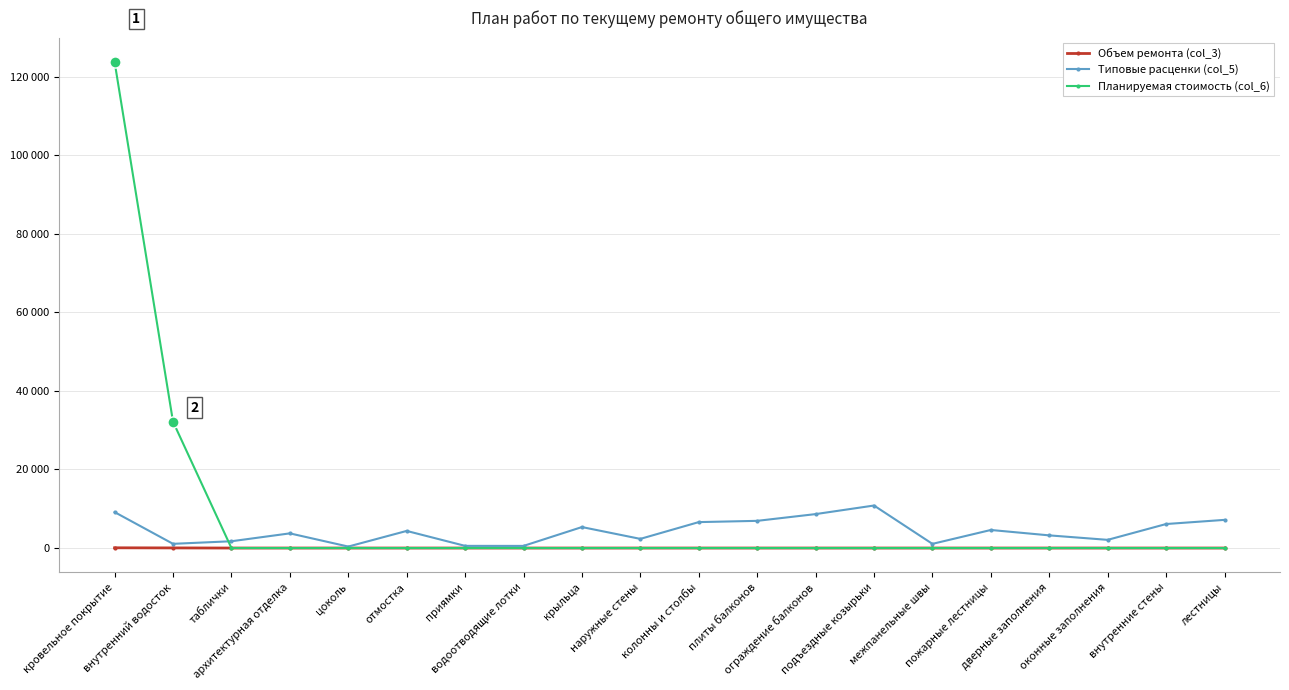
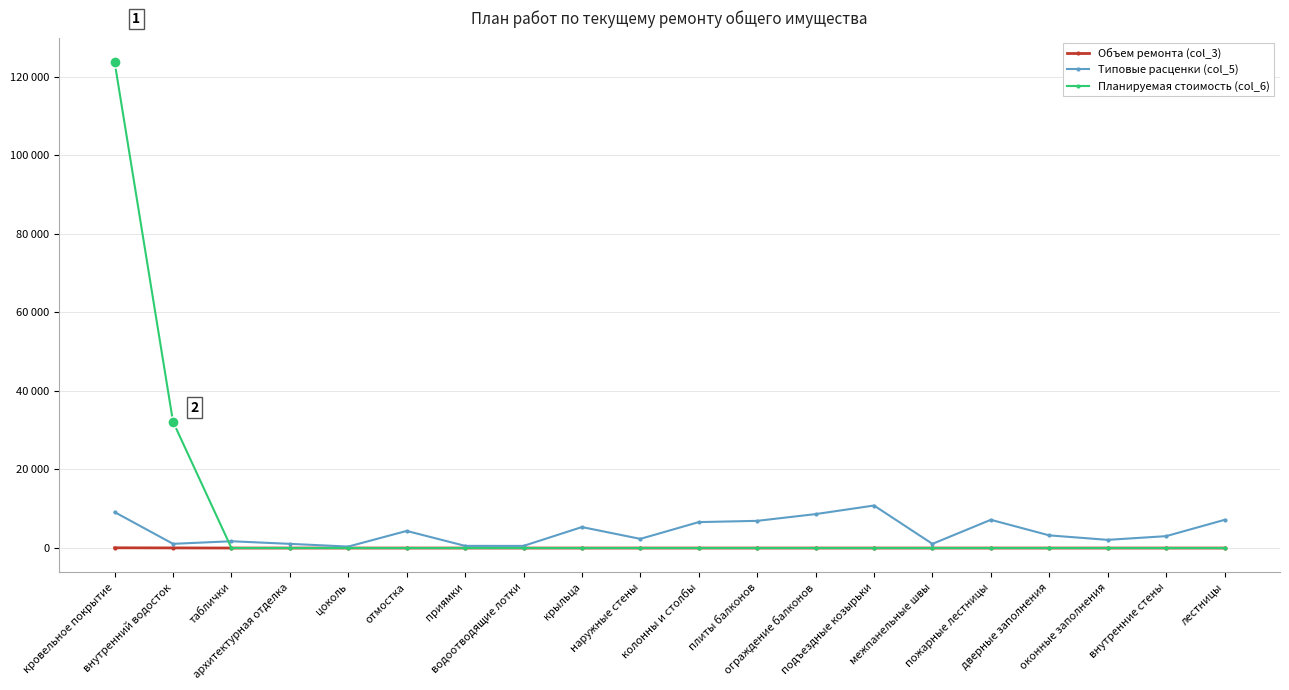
  {
    "Объем ремонта (col_3)": {
      "кровельное покрытие": 0,
      "внутренний водосток": 0
    },
    "Типовые расценки (col_5)": {
      "кровельное покрытие": 9000,
      "внутренний водосток": 1000,
      "таблички": 2000,
-     "архитектурная отделка": 4000,
+     "архитектурная отделка": 1000,
      "отмостка": 4000,
      "крыльца": 5000,
      "наружные стены": 2000,
      "колонны и столбы": 7000,
      "плиты балконов": 7000,
      "ограждение балконов": 9000,
      "подъездные козырьки": 11000,
      "межпанельные швы": 1000,
-     "пожарные лестницы": 5000,
+     "пожарные лестницы": 7000,
      "дверные заполнения": 3000,
      "оконные заполнения": 2000,
-     "внутренние стены": 6000,
+     "внутренние стены": 3000,
      "лестницы": 7000
    }
  }
